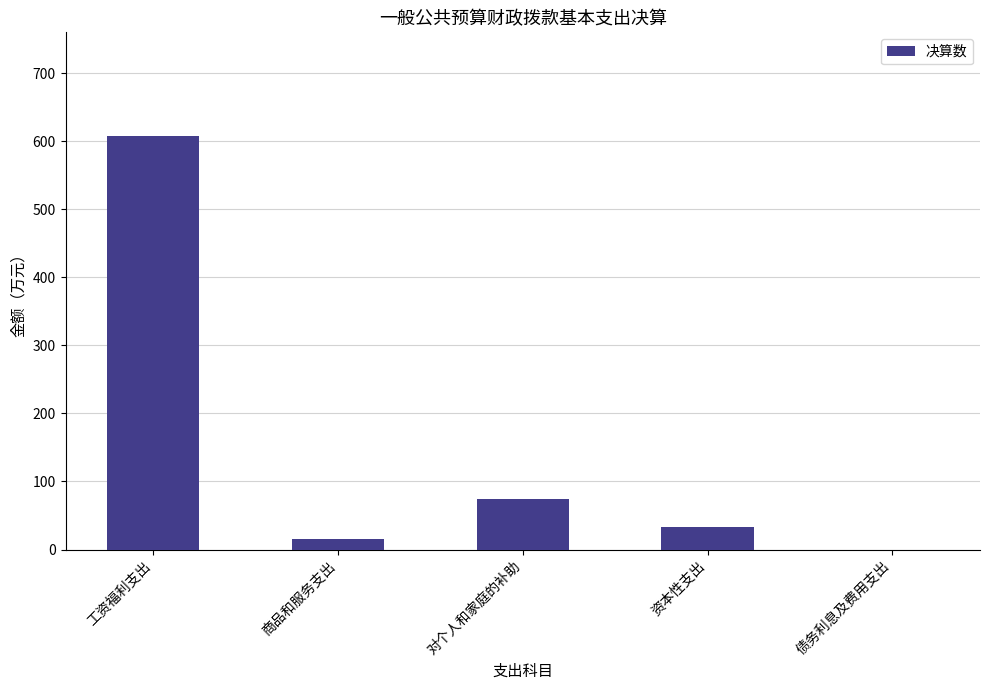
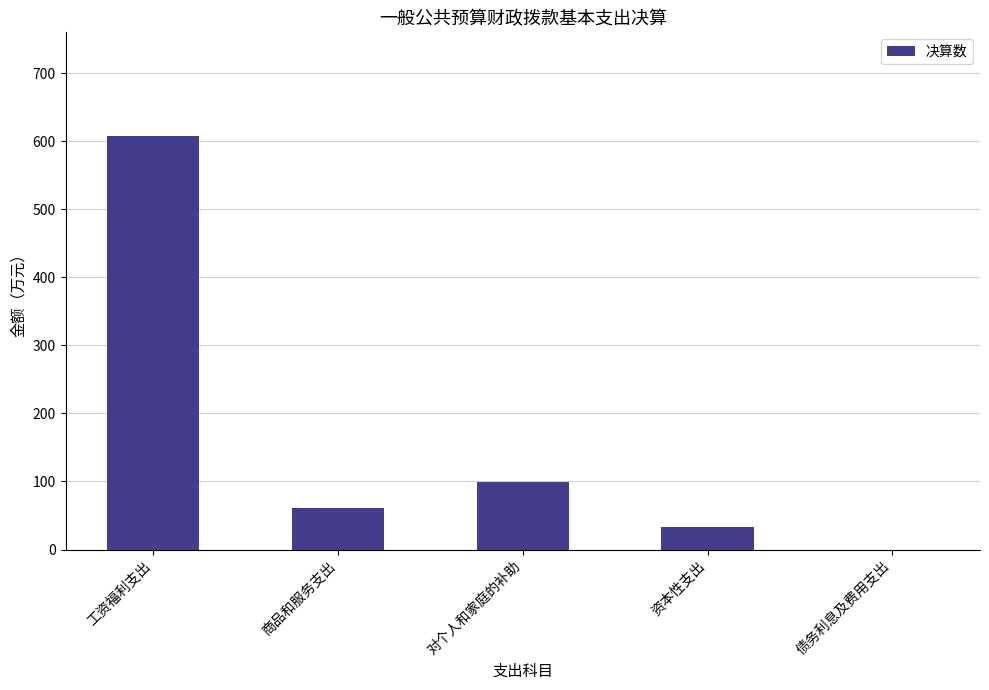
  {
    "工资福利支出": 610,
-   "商品和服务支出": 20,
-   "对个人和家庭的补助": 70,
+   "商品和服务支出": 60,
+   "对个人和家庭的补助": 100,
    "资本性支出": 30,
    "债务利息及费用支出": 0
  }
